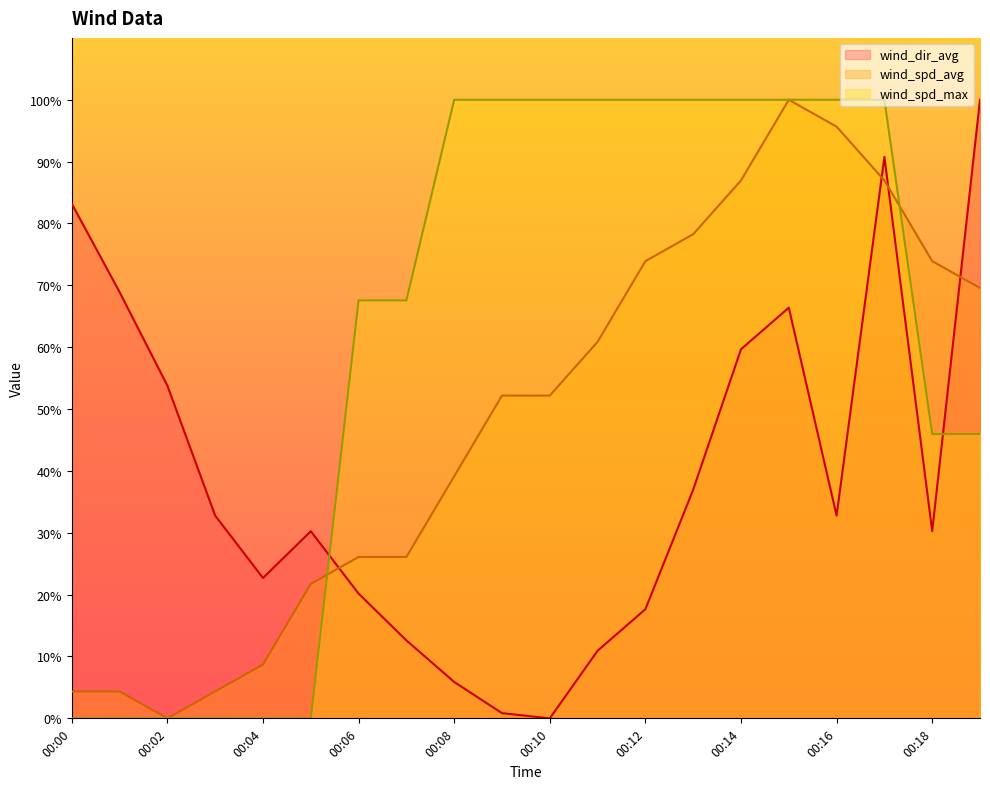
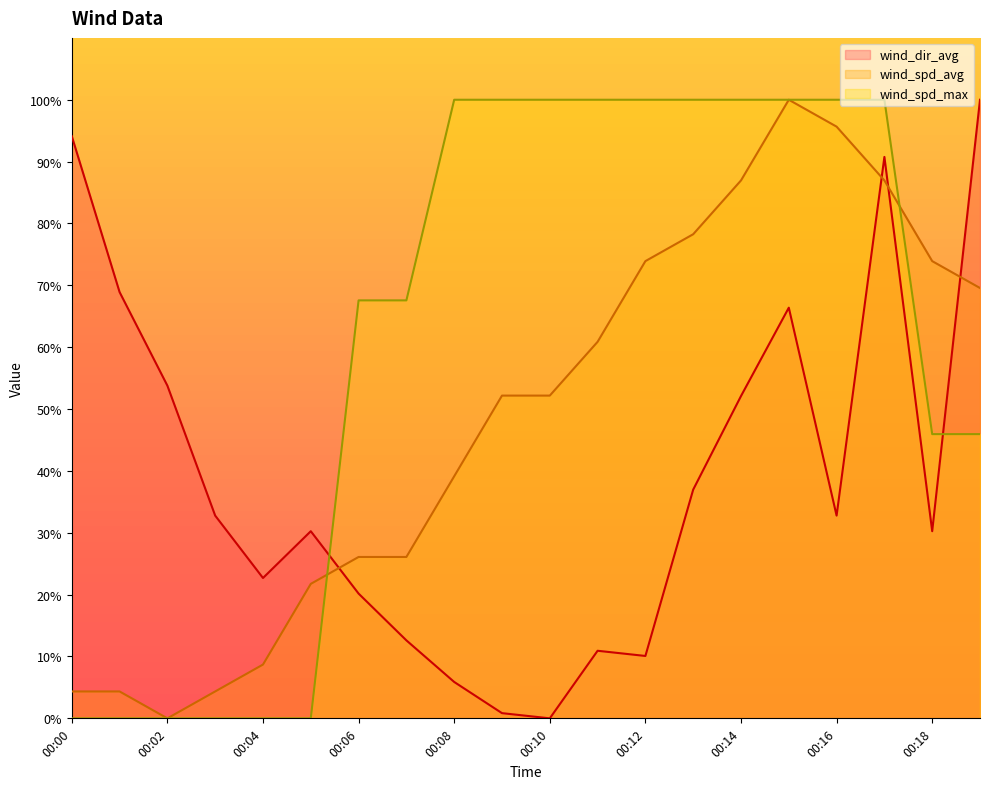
  {
    "wind_dir_avg": {
-     "00:00": "83%",
+     "00:00": "94%",
      "00:02": "54%",
      "00:04": "23%",
      "00:06": "20%",
      "00:08": "6%",
      "00:10": "0%",
-     "00:12": "18%",
-     "00:14": "60%",
+     "00:12": "10%",
+     "00:14": "52%",
      "00:16": "33%",
      "00:18": "30%"
    }
  }
